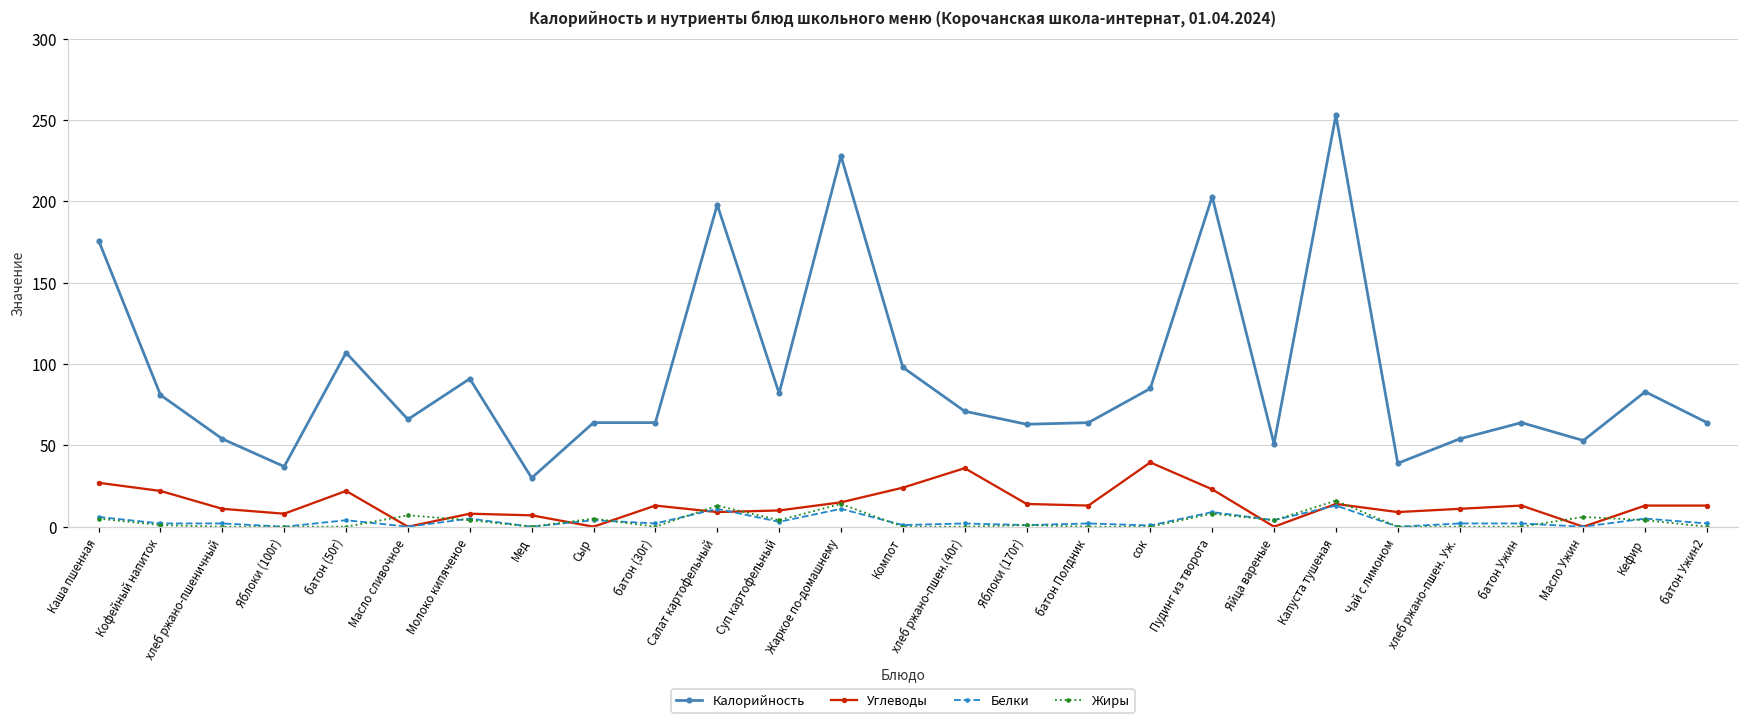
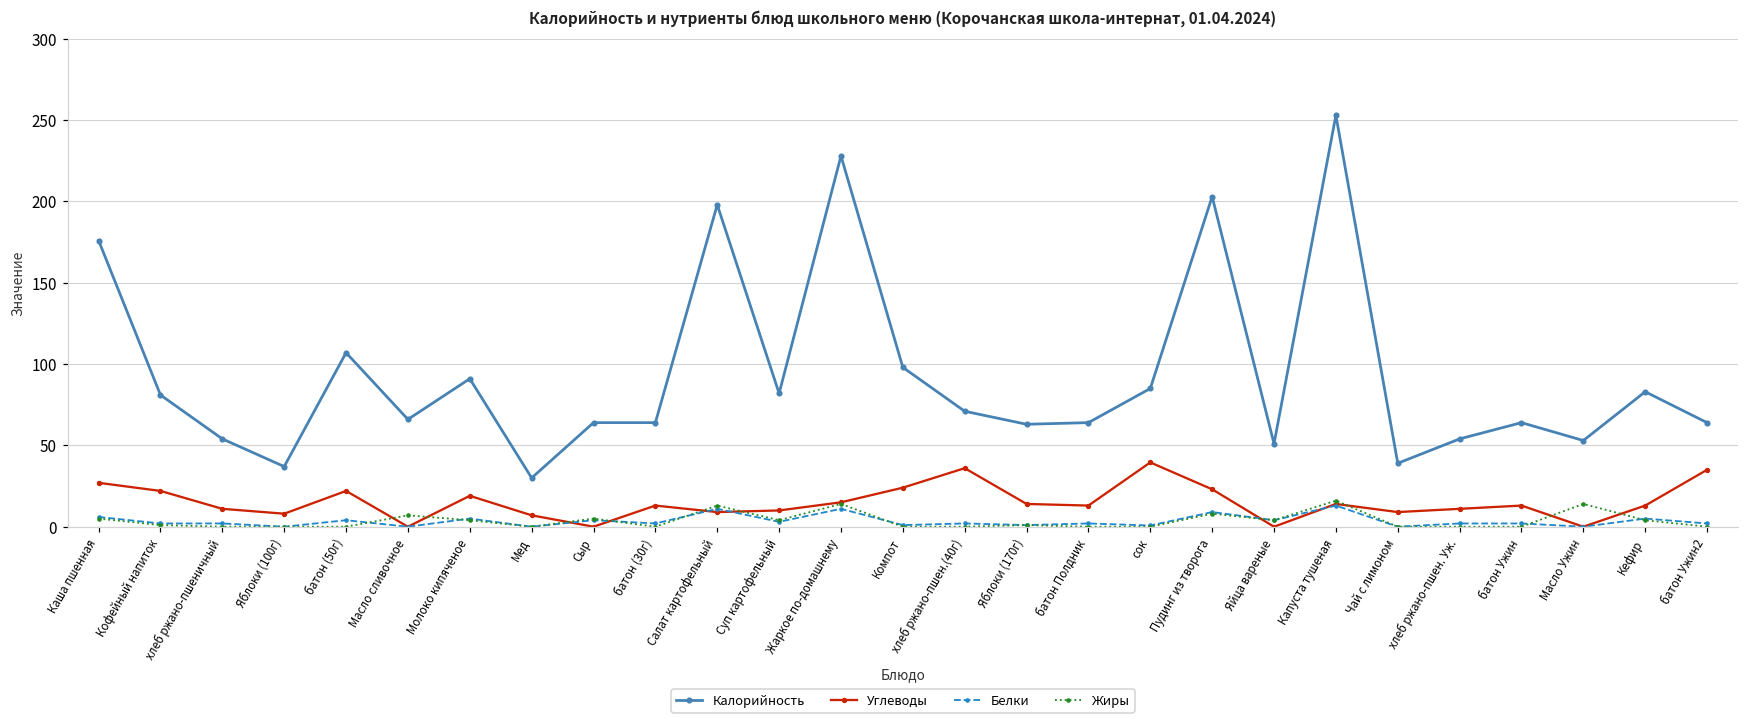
  {
    "Углеводы": {
      "Каша пшенная": 27,
      "Кофейный напиток": 22,
      "хлеб ржано-пшеничный": 11,
      "Яблоки (100г)": 8,
      "батон (50г)": 22,
-     "Молоко кипяченое": 8,
+     "Молоко кипяченое": 19,
      "Мед": 7,
      "Сыр": 0,
      "батон (30г)": 13,
      "Салат картофельный": 9,
      "Суп картофельный": 10,
      "Компот": 24,
      "хлеб ржано-пшен.(40г)": 36,
      "Яблоки (170г)": 14,
      "батон Полдник": 13,
      "сок": 40,
      "Пудинг из творога": 23,
      "Яйца вареные": 0,
      "Чай с лимоном": 9,
      "хлеб ржано-пшен. Уж.": 11,
      "батон Ужин": 13,
      "Кефир": 13,
-     "батон Ужин2": 13
+     "батон Ужин2": 35
    },
    "Жиры": {
      "хлеб ржано-пшеничный": 0,
      "батон (50г)": 0,
      "Масло сливочное": 7,
      "батон (30г)": 0,
      "Салат картофельный": 13,
      "хлеб ржано-пшен.(40г)": 0,
      "батон Полдник": 0,
      "Капуста тушеная": 16,
      "хлеб ржано-пшен. Уж.": 0,
      "батон Ужин": 0,
-     "Масло Ужин": 6,
+     "Масло Ужин": 14,
      "батон Ужин2": 0
    }
  }
